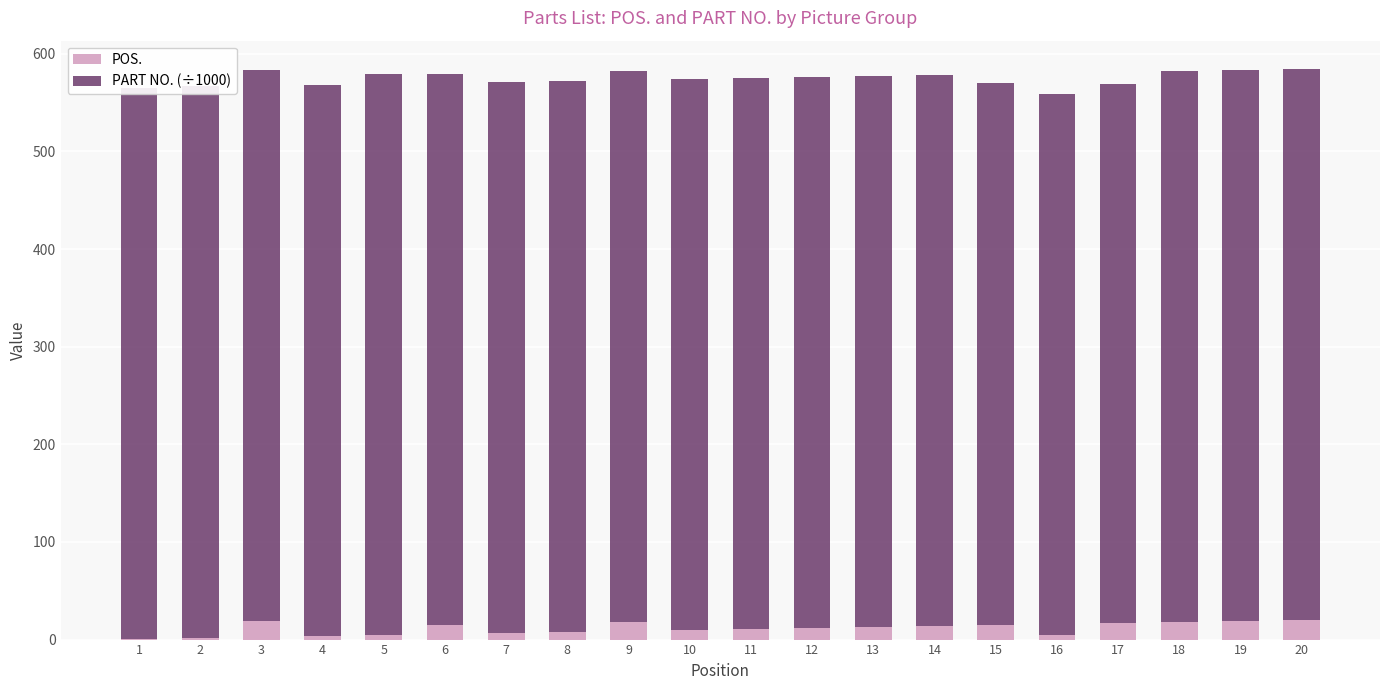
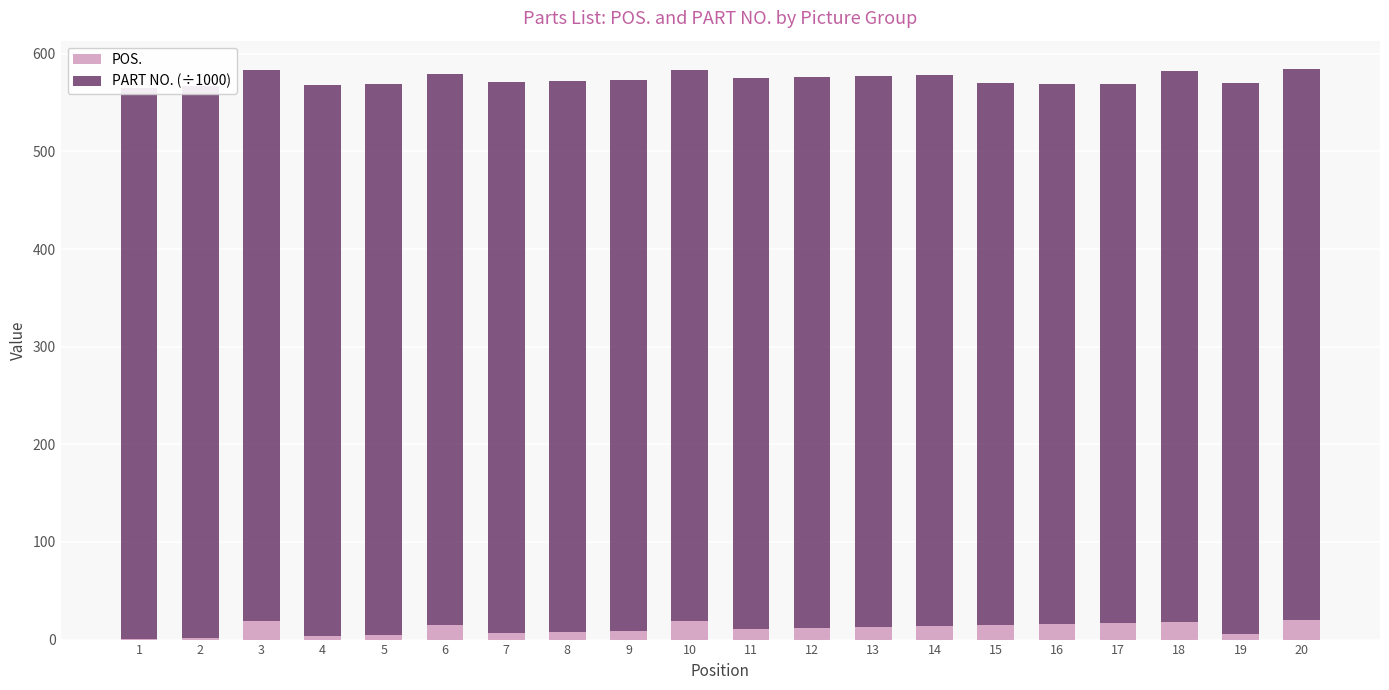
  {
    "POS.": {
      "3": 20,
      "4": 0,
      "5": 10,
      "6": 20,
      "7": 10,
      "8": 10,
-     "9": 20,
-     "10": 10,
+     "9": 10,
+     "10": 20,
      "11": 10,
      "12": 10,
      "13": 10,
      "14": 10,
      "15": 20,
-     "16": 10,
+     "16": 20,
      "17": 20,
      "18": 20,
-     "19": 20,
+     "19": 10,
      "20": 20
    },
    "PART NO. (÷1000)": {
      "3": 560,
      "4": 560,
-     "5": 570,
+     "5": 560,
      "6": 560,
      "7": 560,
      "8": 560,
      "9": 560,
      "10": 560,
      "11": 560,
      "12": 560,
      "13": 560,
      "14": 560,
      "15": 560,
      "16": 550,
      "17": 550,
      "18": 560,
      "19": 560,
      "20": 560
    }
  }
